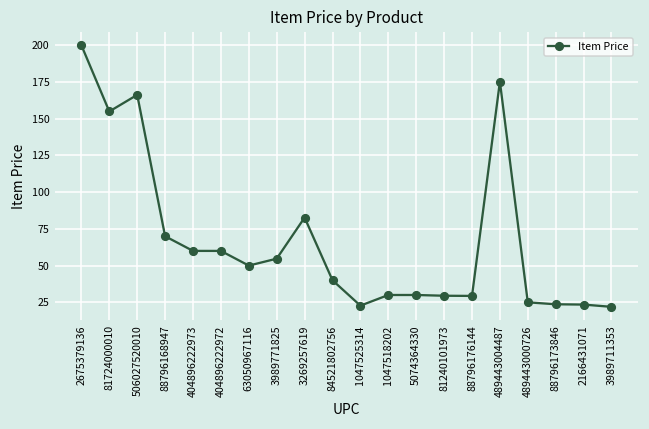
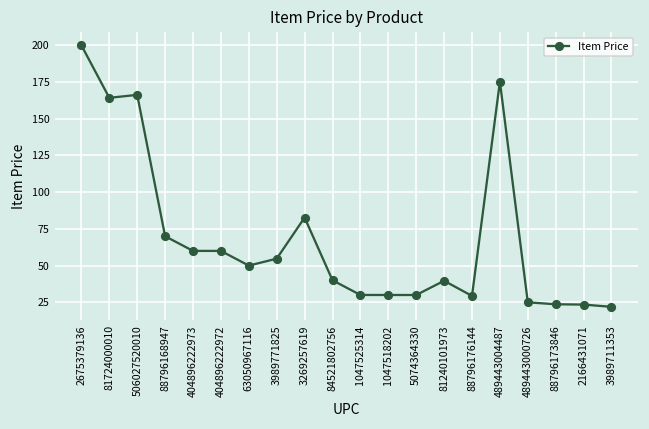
  {
    "2675379136": 200,
-   "81724000010": 155,
+   "81724000010": 164,
    "506027520010": 166,
    "88796168947": 70,
    "404896222973": 60,
    "404896222972": 60,
    "63050967116": 50,
    "3989771825": 55,
    "3269257619": 83,
    "84521802756": 40,
-   "1047525314": 23,
+   "1047525314": 30,
    "1047518202": 30,
    "5074364330": 30,
-   "81240101973": 29,
+   "81240101973": 40,
    "88796176144": 29,
    "489443004487": 175,
    "489443000726": 25,
    "88796173846": 24,
    "2166431071": 23,
    "3989711353": 22
  }
